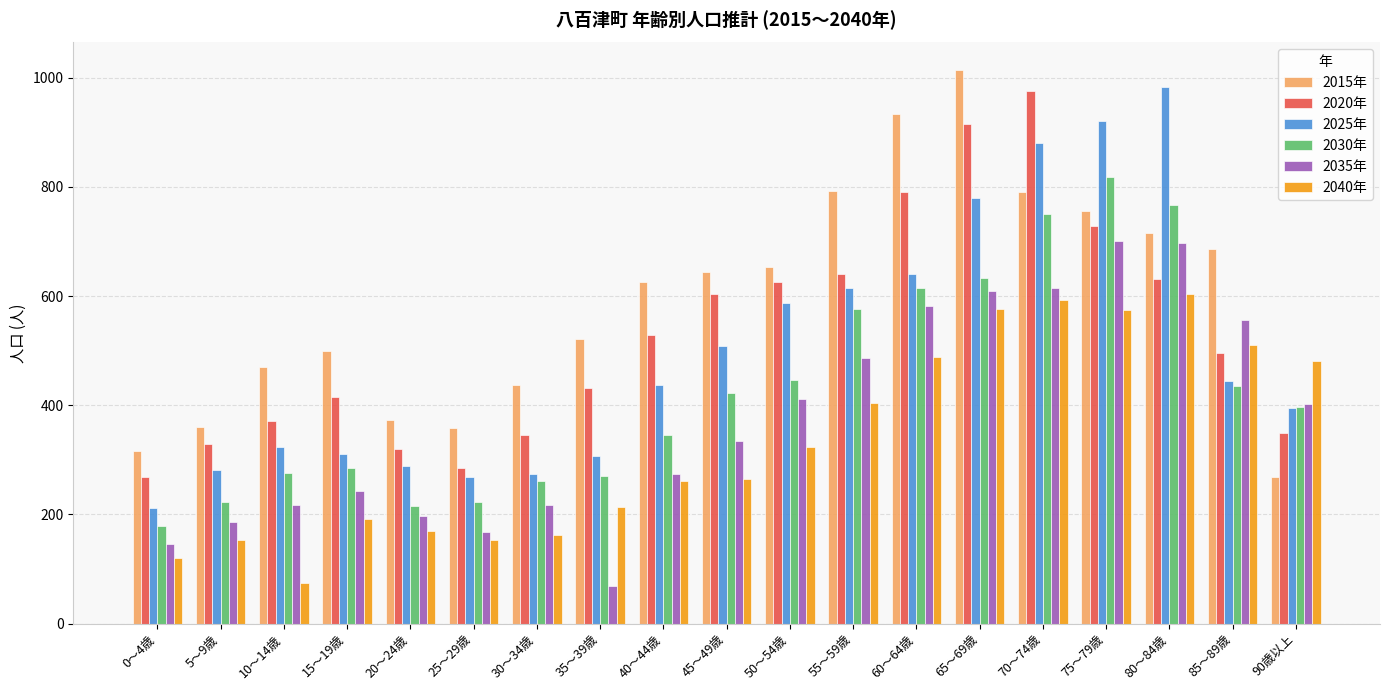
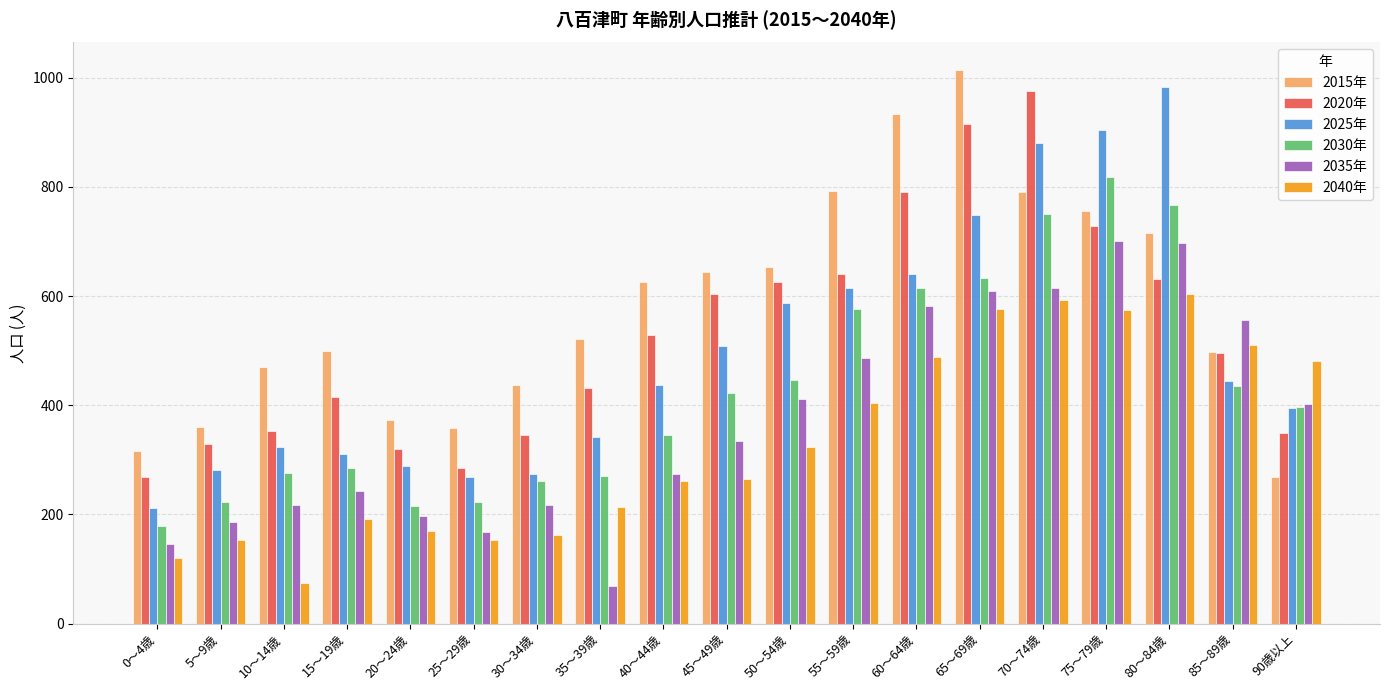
  {
    "2015年": {
      "0～4歳": 320,
      "5～9歳": 360,
      "10～14歳": 470,
      "15～19歳": 500,
      "20～24歳": 370,
      "25～29歳": 360,
      "30～34歳": 440,
      "35～39歳": 520,
      "40～44歳": 630,
      "45～49歳": 640,
      "50～54歳": 650,
      "55～59歳": 790,
      "60～64歳": 930,
      "65～69歳": 1010,
      "70～74歳": 790,
      "75～79歳": 760,
      "80～84歳": 720,
-     "85～89歳": 690,
+     "85～89歳": 500,
      "90歳以上": 270
    },
    "2020年": {
      "0～4歳": 270,
      "5～9歳": 330,
-     "10～14歳": 370,
+     "10～14歳": 350,
      "15～19歳": 420,
      "20～24歳": 320,
      "25～29歳": 290,
      "30～34歳": 350,
      "35～39歳": 430,
      "40～44歳": 530,
      "45～49歳": 600,
      "50～54歳": 630,
      "55～59歳": 640,
      "60～64歳": 790,
      "65～69歳": 920,
      "70～74歳": 980,
      "75～79歳": 730,
      "80～84歳": 630,
      "85～89歳": 500,
      "90歳以上": 350
    },
    "2025年": {
      "0～4歳": 210,
      "5～9歳": 280,
      "10～14歳": 320,
      "15～19歳": 310,
      "20～24歳": 290,
      "25～29歳": 270,
      "30～34歳": 280,
-     "35～39歳": 310,
+     "35～39歳": 340,
      "40～44歳": 440,
      "45～49歳": 510,
      "50～54歳": 590,
      "55～59歳": 610,
      "60～64歳": 640,
-     "65～69歳": 780,
+     "65～69歳": 750,
      "70～74歳": 880,
-     "75～79歳": 920,
+     "75～79歳": 900,
      "80～84歳": 980,
      "85～89歳": 450,
      "90歳以上": 400
    },
    "2030年": {
      "0～4歳": 180,
      "5～9歳": 220,
      "10～14歳": 280,
      "15～19歳": 290,
      "20～24歳": 220,
      "25～29歳": 220,
      "30～34歳": 260,
      "35～39歳": 270,
      "40～44歳": 350,
      "45～49歳": 420,
      "50～54歳": 450,
      "55～59歳": 580,
      "60～64歳": 620,
      "65～69歳": 630,
      "70～74歳": 750,
      "75～79歳": 820,
      "80～84歳": 770,
      "85～89歳": 440,
      "90歳以上": 400
    },
    "2035年": {
      "0～4歳": 150,
      "5～9歳": 190,
      "10～14歳": 220,
      "15～19歳": 240,
      "20～24歳": 200,
      "25～29歳": 170,
      "30～34歳": 220,
      "35～39歳": 70,
      "40～44歳": 270,
      "45～49歳": 330,
      "50～54歳": 410,
      "55～59歳": 490,
      "60～64歳": 580,
      "65～69歳": 610,
      "70～74歳": 610,
      "75～79歳": 700,
      "80～84歳": 700,
      "85～89歳": 560,
      "90歳以上": 400
    },
    "2040年": {
      "0～4歳": 120,
      "5～9歳": 150,
      "10～14歳": 80,
      "15～19歳": 190,
      "20～24歳": 170,
      "25～29歳": 150,
      "30～34歳": 160,
      "35～39歳": 210,
      "40～44歳": 260,
      "45～49歳": 270,
      "50～54歳": 320,
      "55～59歳": 410,
      "60～64歳": 490,
      "65～69歳": 580,
      "70～74歳": 590,
      "75～79歳": 580,
      "80～84歳": 600,
      "85～89歳": 510,
      "90歳以上": 480
    }
  }
